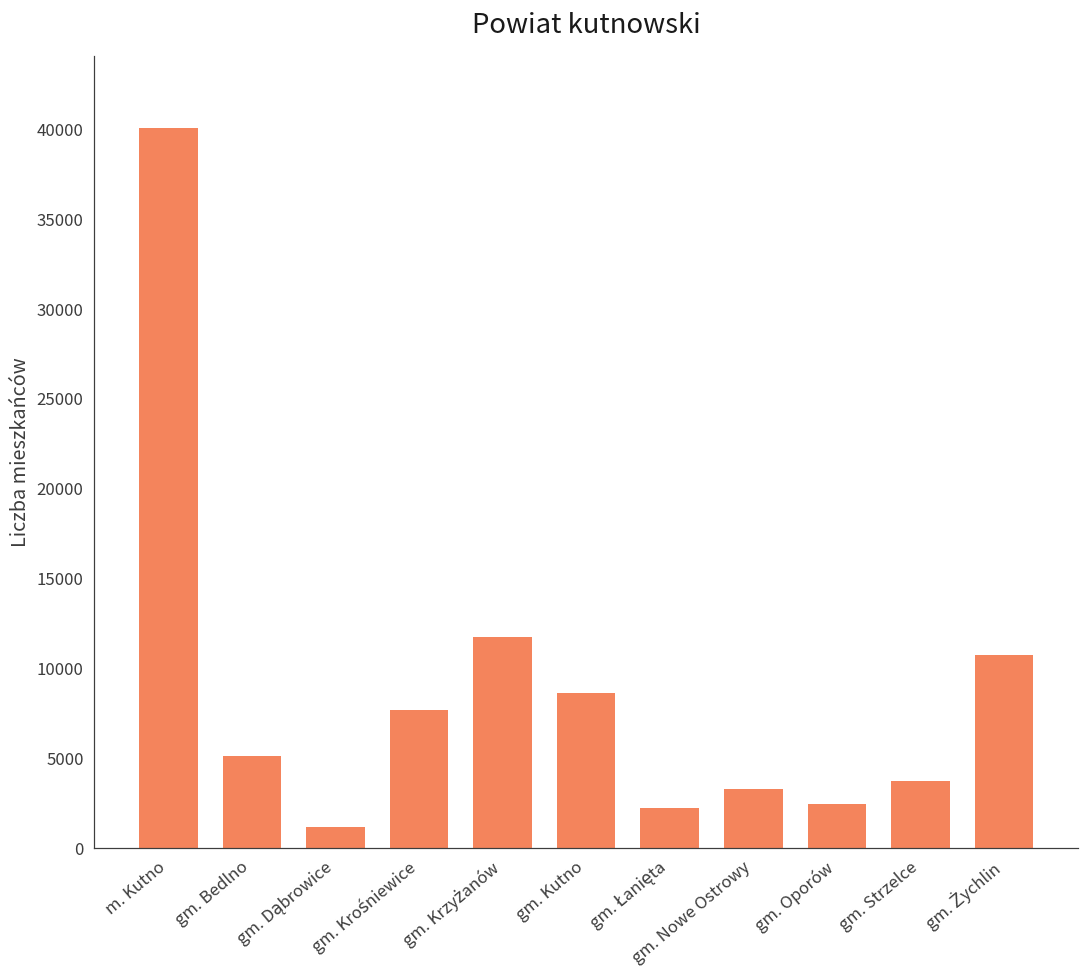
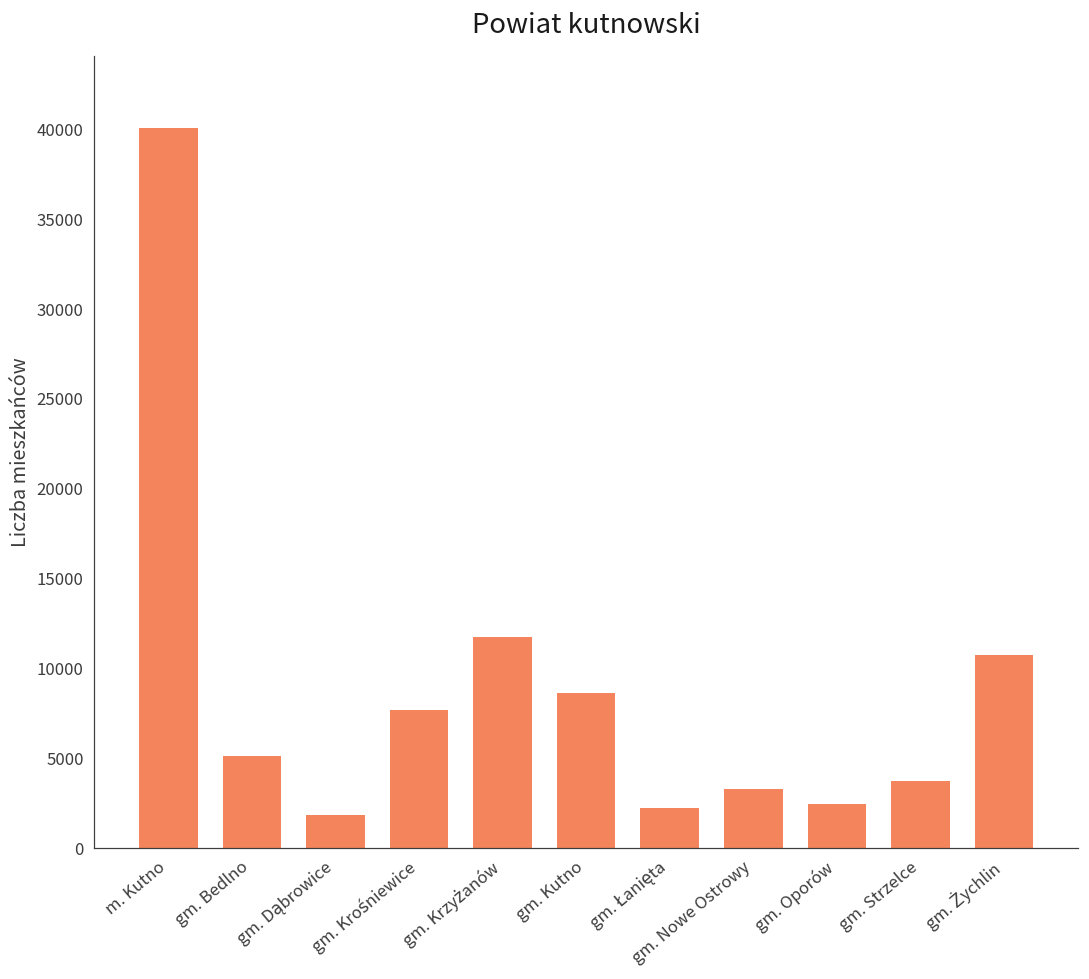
  {
    "m. Kutno": 40100,
    "gm. Bedlno": 5100,
-   "gm. Dąbrowice": 1200,
+   "gm. Dąbrowice": 1800,
    "gm. Krośniewice": 7700,
    "gm. Krzyżanów": 11700,
    "gm. Kutno": 8600,
    "gm. Łanięta": 2200,
    "gm. Nowe Ostrowy": 3300,
    "gm. Oporów": 2400,
    "gm. Strzelce": 3700,
    "gm. Żychlin": 10800
  }
